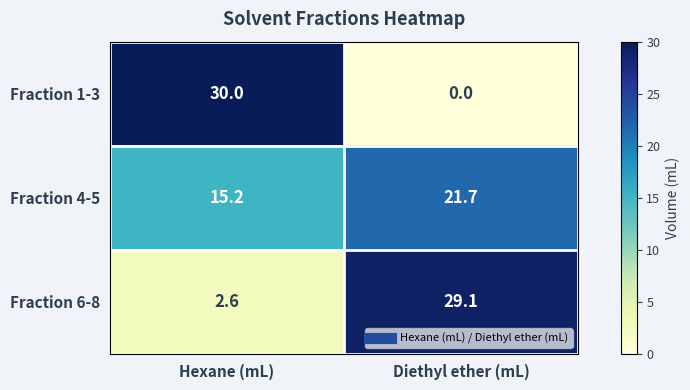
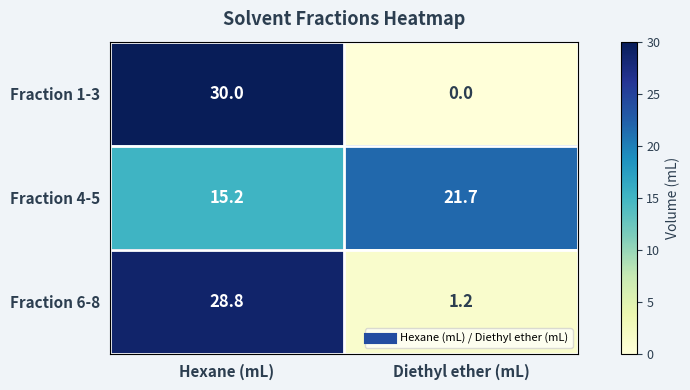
  {
    "Fraction 1-3": {
      "Hexane (mL)": 30.0,
      "Diethyl ether (mL)": 0.0
    },
    "Fraction 4-5": {
      "Hexane (mL)": 15.2,
      "Diethyl ether (mL)": 21.7
    },
    "Fraction 6-8": {
-     "Hexane (mL)": 2.6,
-     "Diethyl ether (mL)": 29.1
+     "Hexane (mL)": 28.8,
+     "Diethyl ether (mL)": 1.2
    }
  }
